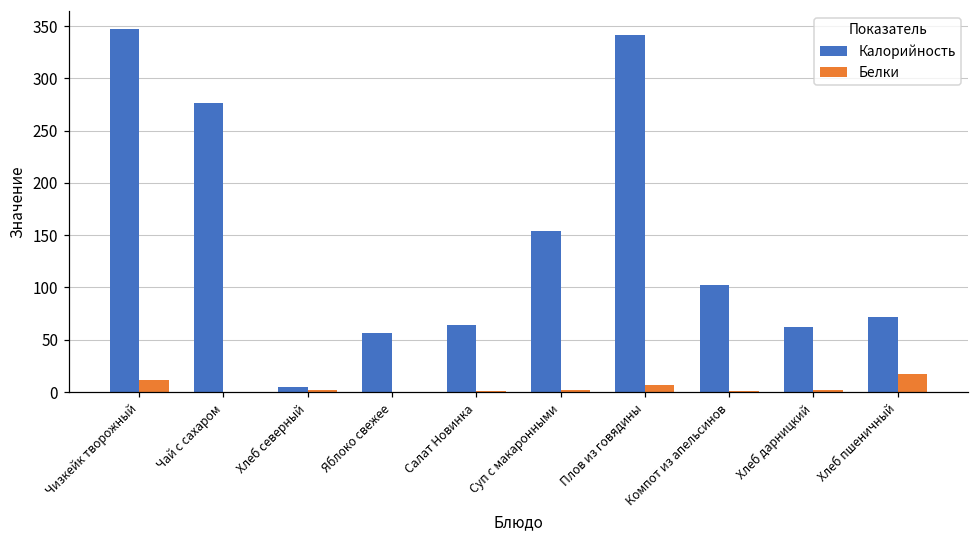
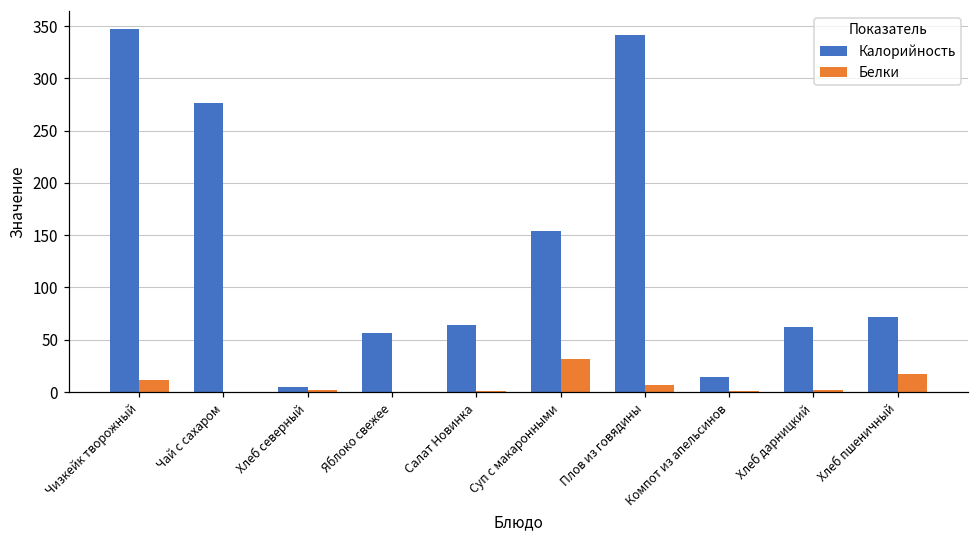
  {
    "Калорийность": {
      "Чизкейк творожный": 350,
      "Чай с сахаром": 280,
      "Хлеб северный": 10,
      "Яблоко свежее": 60,
      "Салат Новинка": 60,
      "Суп с макаронными": 150,
      "Плов из говядины": 340,
-     "Компот из апельсинов": 100,
+     "Компот из апельсинов": 10,
      "Хлеб дарницкий": 60,
      "Хлеб пшеничный": 70
    },
    "Белки": {
      "Чизкейк творожный": 10,
      "Яблоко свежее": 0,
-     "Суп с макаронными": 0,
+     "Суп с макаронными": 30,
      "Плов из говядины": 10,
      "Хлеб пшеничный": 20
    }
  }
